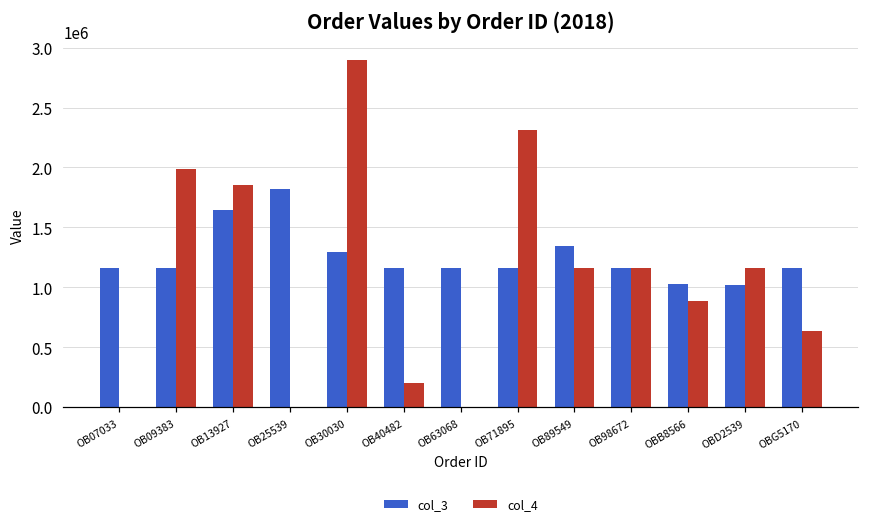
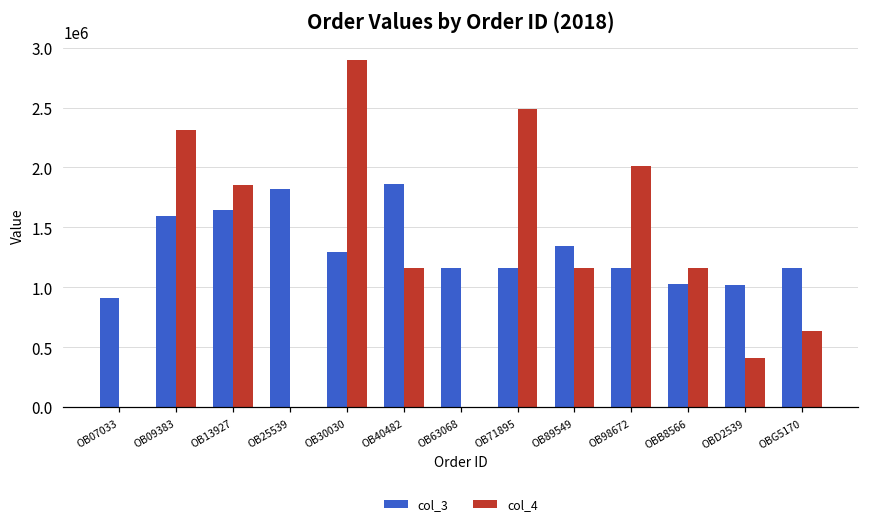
  {
    "col_3": {
-     "OB07033": 1160000,
-     "OB09383": 1160000,
+     "OB07033": 910000,
+     "OB09383": 1600000,
      "OB13927": 1650000,
      "OB25539": 1820000,
      "OB30030": 1300000,
-     "OB40482": 1160000,
+     "OB40482": 1860000,
      "OB63068": 1160000,
      "OB71895": 1160000,
      "OB89549": 1350000,
      "OB98672": 1160000,
      "OBB8566": 1030000,
      "OBD2539": 1020000,
      "OBG5170": 1160000
    },
    "col_4": {
      "OB07033": 0,
-     "OB09383": 1990000,
+     "OB09383": 2320000,
      "OB13927": 1850000,
      "OB25539": 0,
      "OB30030": 2900000,
-     "OB40482": 200000,
+     "OB40482": 1160000,
      "OB63068": 0,
-     "OB71895": 2320000,
+     "OB71895": 2490000,
      "OB89549": 1160000,
-     "OB98672": 1160000,
-     "OBB8566": 880000,
-     "OBD2539": 1160000,
+     "OB98672": 2010000,
+     "OBB8566": 1160000,
+     "OBD2539": 410000,
      "OBG5170": 630000
    }
  }
